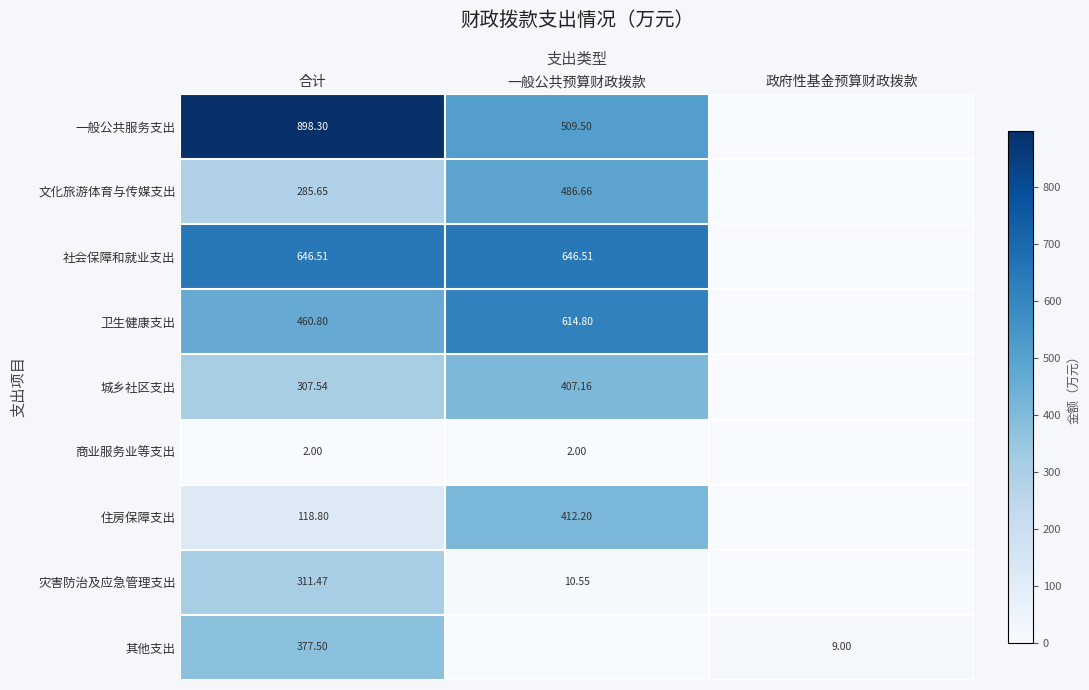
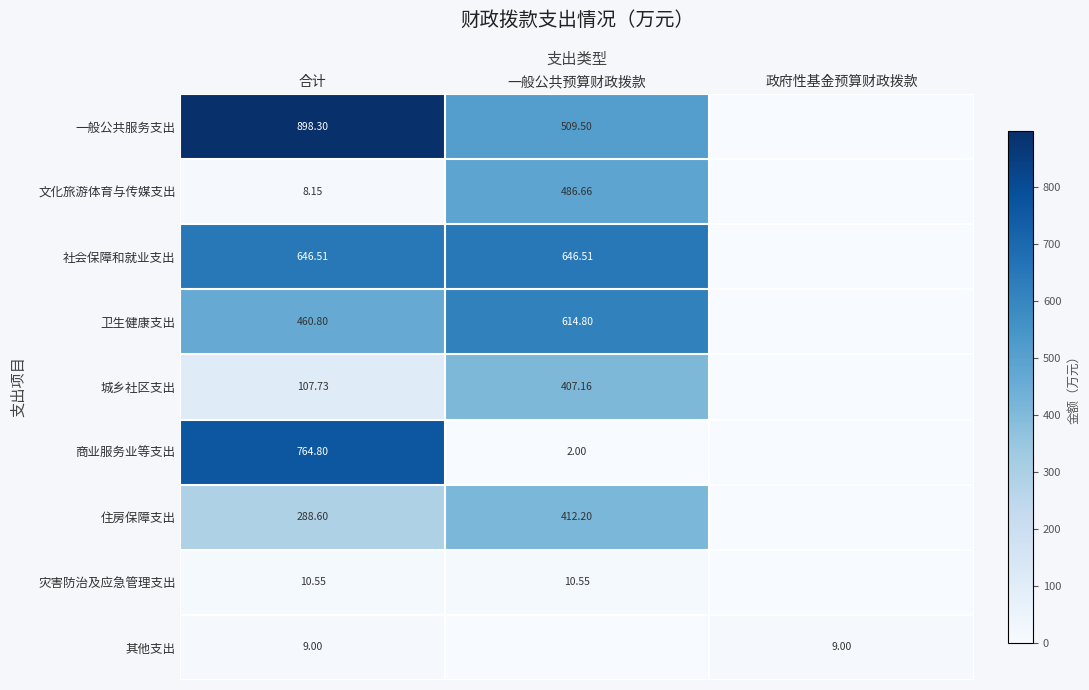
  {
    "一般公共服务支出": {
      "合计": 898.30,
      "一般公共预算财政拨款": 509.50
    },
    "文化旅游体育与传媒支出": {
-     "合计": 285.65,
+     "合计": 8.15,
      "一般公共预算财政拨款": 486.66
    },
    "社会保障和就业支出": {
      "合计": 646.51,
      "一般公共预算财政拨款": 646.51
    },
    "卫生健康支出": {
      "合计": 460.80,
      "一般公共预算财政拨款": 614.80
    },
    "城乡社区支出": {
-     "合计": 307.54,
+     "合计": 107.73,
      "一般公共预算财政拨款": 407.16
    },
    "商业服务业等支出": {
-     "合计": 2.00,
+     "合计": 764.80,
      "一般公共预算财政拨款": 2.00
    },
    "住房保障支出": {
-     "合计": 118.80,
+     "合计": 288.60,
      "一般公共预算财政拨款": 412.20
    },
    "灾害防治及应急管理支出": {
-     "合计": 311.47,
+     "合计": 10.55,
      "一般公共预算财政拨款": 10.55
    },
    "其他支出": {
-     "合计": 377.50,
+     "合计": 9.00,
      "政府性基金预算财政拨款": 9.00
    }
  }
